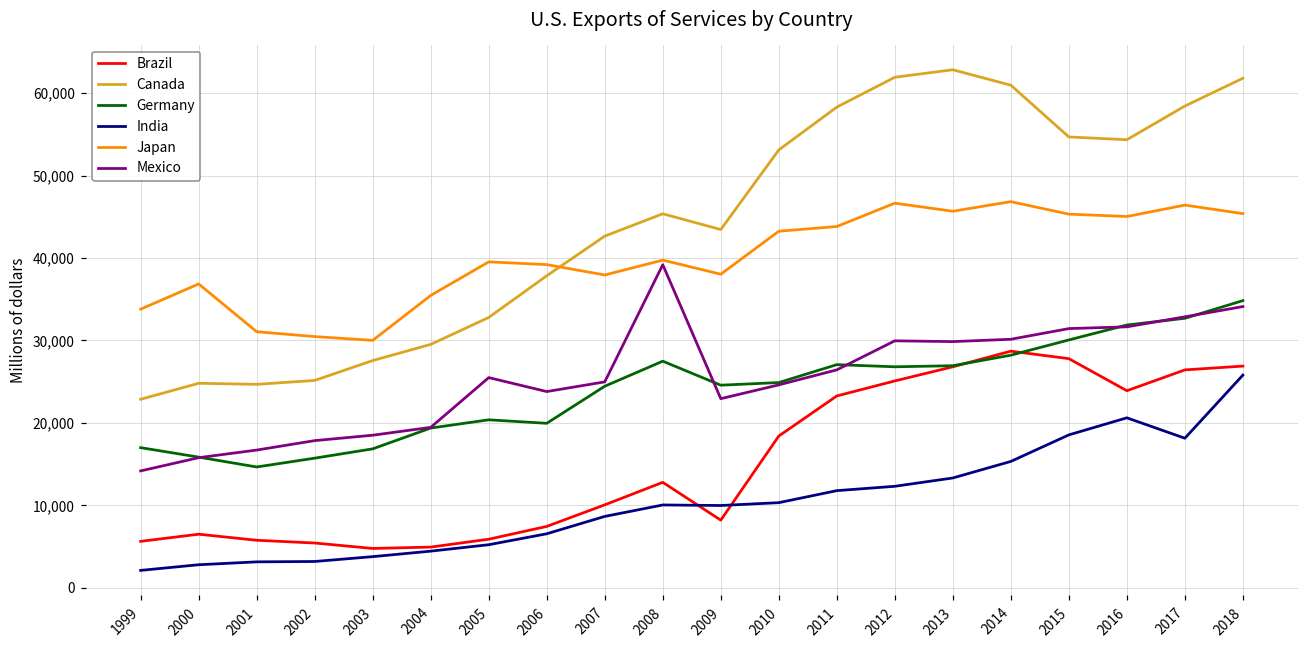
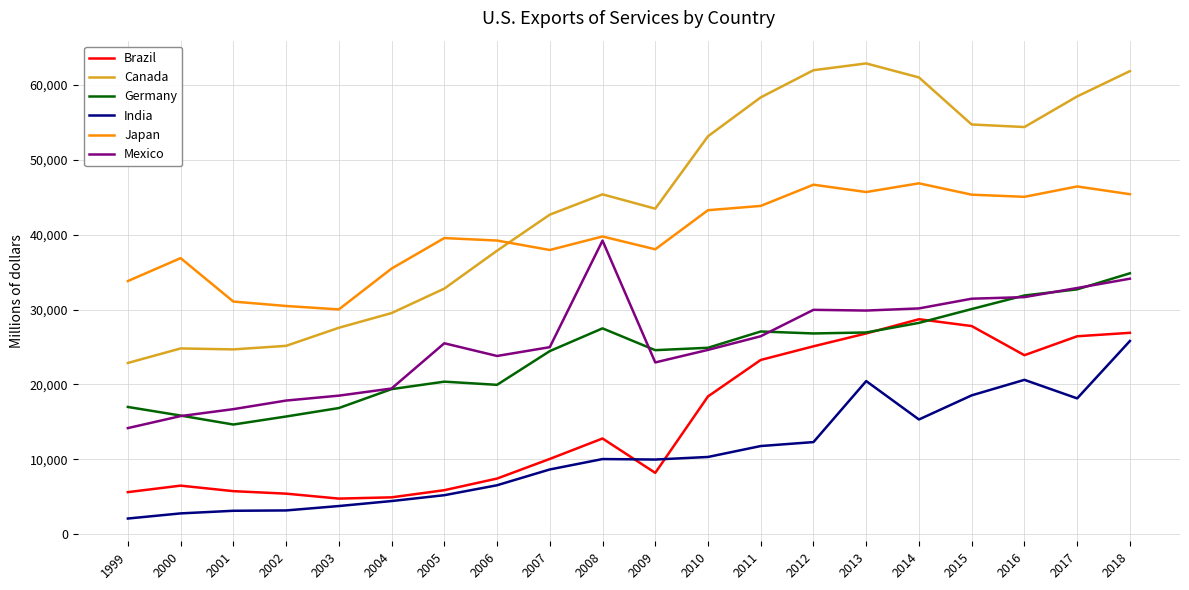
  {
    "Brazil": {
      "1999": "6,000",
      "2000": "6,000",
      "2001": "6,000",
      "2002": "5,000",
      "2003": "5,000",
      "2004": "5,000",
      "2005": "6,000",
      "2006": "7,000",
      "2007": "10,000",
      "2008": "13,000",
      "2009": "8,000",
      "2010": "18,000",
      "2011": "23,000",
      "2012": "25,000",
      "2014": "29,000",
      "2015": "28,000",
      "2016": "24,000",
      "2017": "26,000",
      "2018": "27,000"
    },
    "Germany": {
      "1999": "17,000",
      "2001": "15,000",
      "2002": "16,000",
      "2003": "17,000",
      "2005": "20,000",
      "2006": "20,000",
      "2007": "24,000",
      "2008": "27,000",
      "2009": "25,000",
      "2011": "27,000",
      "2012": "27,000",
      "2014": "28,000",
      "2015": "30,000",
      "2018": "35,000"
    },
    "India": {
      "1999": "2,000",
      "2000": "3,000",
      "2001": "3,000",
      "2002": "3,000",
      "2003": "4,000",
      "2004": "4,000",
      "2005": "5,000",
      "2006": "7,000",
      "2007": "9,000",
      "2008": "10,000",
      "2009": "10,000",
      "2010": "10,000",
      "2011": "12,000",
      "2012": "12,000",
-     "2013": "13,000",
+     "2013": "20,000",
      "2014": "15,000",
      "2015": "19,000",
      "2016": "21,000",
      "2017": "18,000",
      "2018": "26,000"
    },
    "Mexico": {
      "1999": "14,000",
      "2001": "17,000",
      "2002": "18,000",
      "2003": "19,000",
      "2005": "25,000",
      "2006": "24,000",
      "2007": "25,000",
      "2008": "39,000",
      "2009": "23,000",
      "2011": "26,000",
      "2012": "30,000",
      "2013": "30,000",
      "2014": "30,000",
      "2015": "31,000",
      "2018": "34,000"
    }
  }
